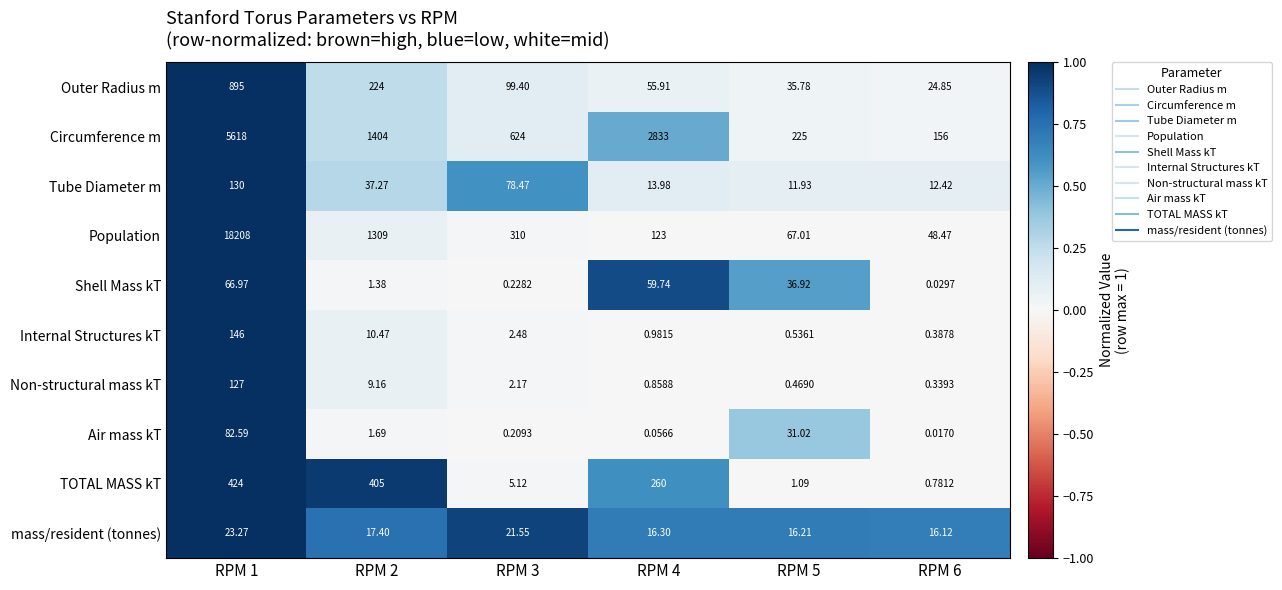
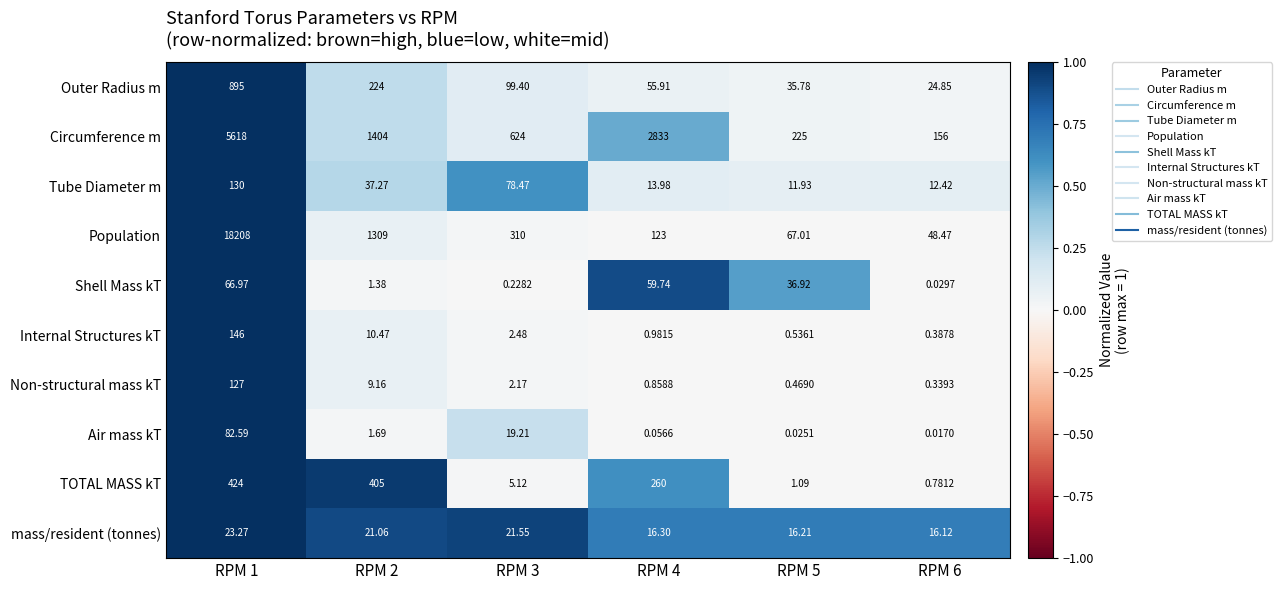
  {
    "Outer Radius m": {
      "RPM 1": 895,
      "RPM 2": 224,
      "RPM 3": 99.40,
      "RPM 4": 55.91,
      "RPM 5": 35.78,
      "RPM 6": 24.85
    },
    "Circumference m": {
      "RPM 1": 5618,
      "RPM 2": 1404,
      "RPM 3": 624,
      "RPM 4": 2833,
      "RPM 5": 225,
      "RPM 6": 156
    },
    "Tube Diameter m": {
      "RPM 1": 130,
      "RPM 2": 37.27,
      "RPM 3": 78.47,
      "RPM 4": 13.98,
      "RPM 5": 11.93,
      "RPM 6": 12.42
    },
    "Population": {
      "RPM 1": 18208,
      "RPM 2": 1309,
      "RPM 3": 310,
      "RPM 4": 123,
      "RPM 5": 67.01,
      "RPM 6": 48.47
    },
    "Shell Mass kT": {
      "RPM 1": 66.97,
      "RPM 2": 1.38,
      "RPM 3": 0.2282,
      "RPM 4": 59.74,
      "RPM 5": 36.92,
      "RPM 6": 0.0297
    },
    "Internal Structures kT": {
      "RPM 1": 146,
      "RPM 2": 10.47,
      "RPM 3": 2.48,
      "RPM 4": 0.9815,
      "RPM 5": 0.5361,
      "RPM 6": 0.3878
    },
    "Non-structural mass kT": {
      "RPM 1": 127,
      "RPM 2": 9.16,
      "RPM 3": 2.17,
      "RPM 4": 0.8588,
      "RPM 5": 0.4690,
      "RPM 6": 0.3393
    },
    "Air mass kT": {
      "RPM 1": 82.59,
      "RPM 2": 1.69,
-     "RPM 3": 0.2093,
+     "RPM 3": 19.21,
      "RPM 4": 0.0566,
-     "RPM 5": 31.02,
+     "RPM 5": 0.0251,
      "RPM 6": 0.0170
    },
    "TOTAL MASS kT": {
      "RPM 1": 424,
      "RPM 2": 405,
      "RPM 3": 5.12,
      "RPM 4": 260,
      "RPM 5": 1.09,
      "RPM 6": 0.7812
    },
    "mass/resident (tonnes)": {
      "RPM 1": 23.27,
-     "RPM 2": 17.40,
+     "RPM 2": 21.06,
      "RPM 3": 21.55,
      "RPM 4": 16.30,
      "RPM 5": 16.21,
      "RPM 6": 16.12
    }
  }
